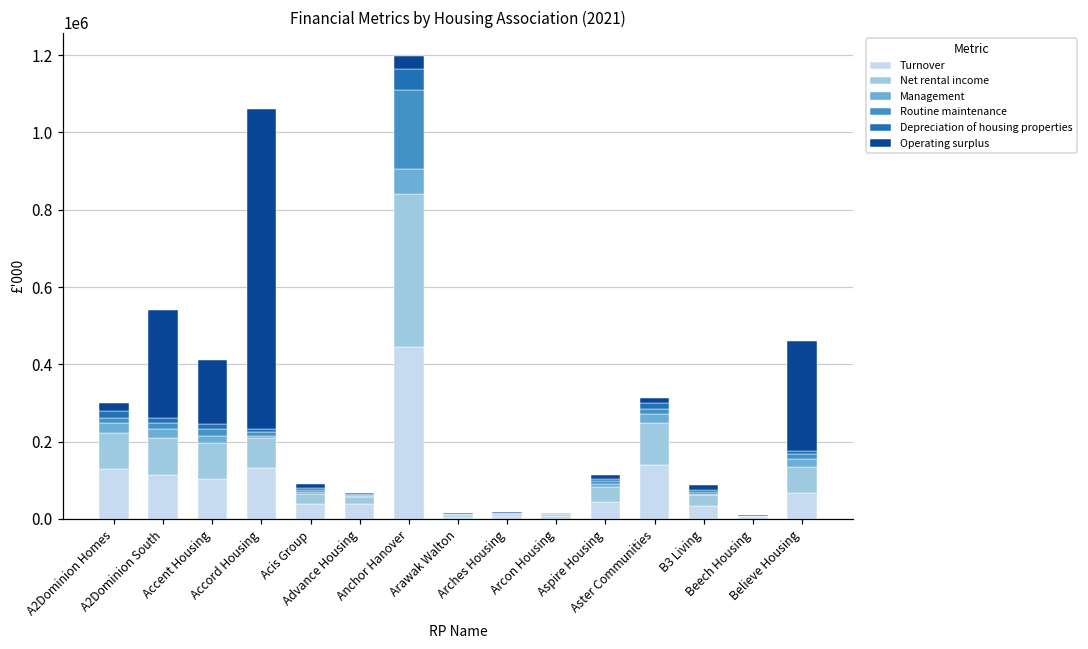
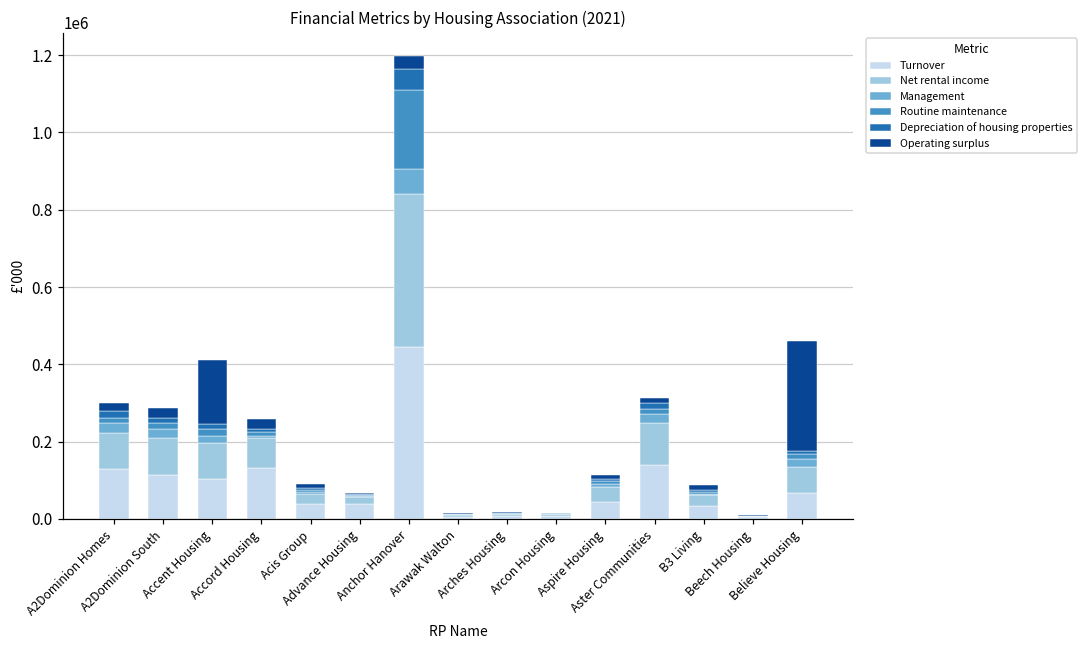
  {
    "Operating surplus": {
      "A2Dominion Homes": 20000,
-     "A2Dominion South": 280000,
+     "A2Dominion South": 30000,
      "Accent Housing": 170000,
-     "Accord Housing": 830000,
+     "Accord Housing": 20000,
      "Acis Group": 10000,
      "Anchor Hanover": 30000,
      "Aspire Housing": 10000,
      "Aster Communities": 10000,
      "B3 Living": 10000,
      "Believe Housing": 290000
    }
  }
